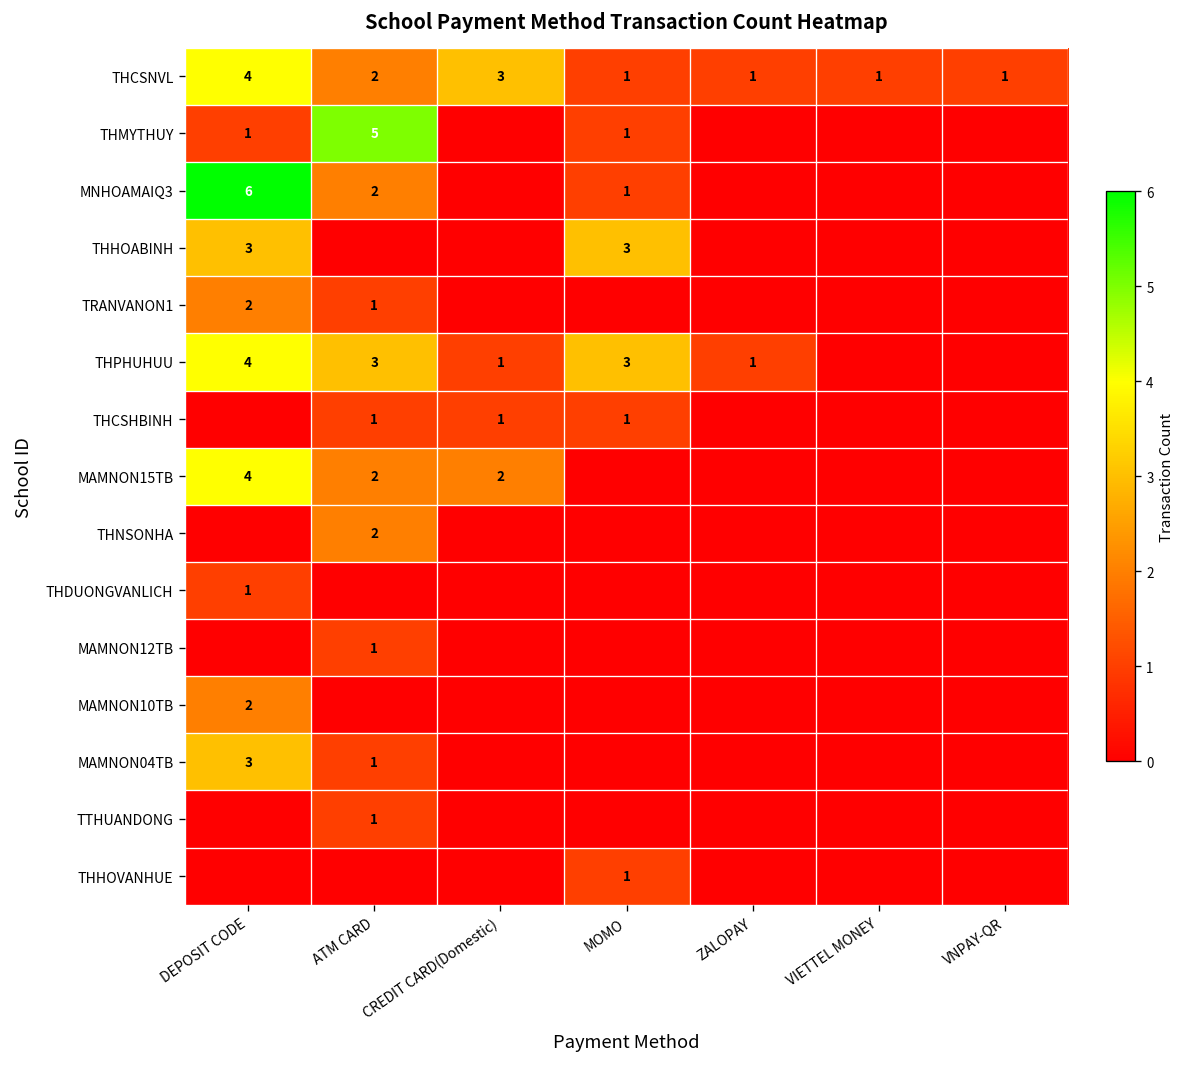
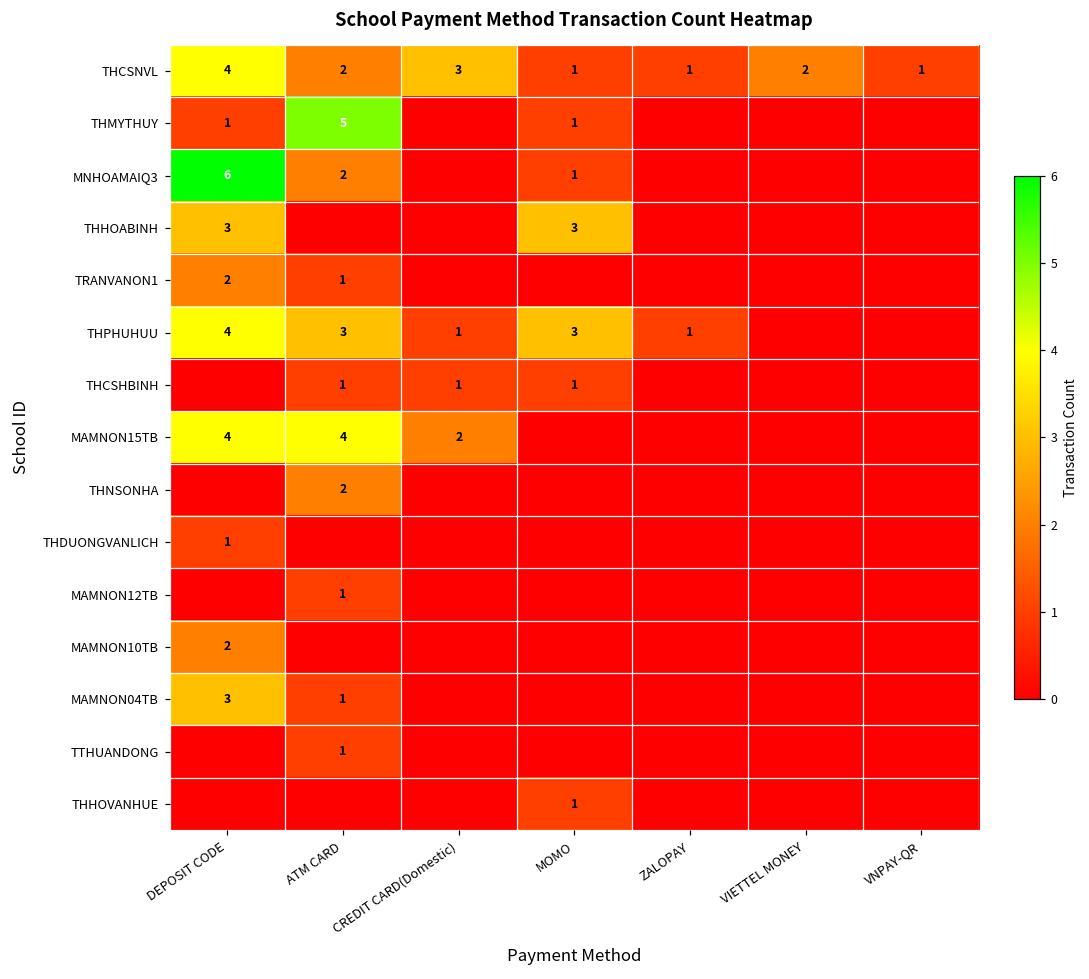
  {
    "THCSNVL": {
      "DEPOSIT CODE": 4,
      "ATM CARD": 2,
      "CREDIT CARD(Domestic)": 3,
      "MOMO": 1,
      "ZALOPAY": 1,
-     "VIETTEL MONEY": 1,
+     "VIETTEL MONEY": 2,
      "VNPAY-QR": 1
    },
    "THMYTHUY": {
      "DEPOSIT CODE": 1,
      "ATM CARD": 5,
      "MOMO": 1
    },
    "MNHOAMAIQ3": {
      "DEPOSIT CODE": 6,
      "ATM CARD": 2,
      "MOMO": 1
    },
    "THHOABINH": {
      "DEPOSIT CODE": 3,
      "MOMO": 3
    },
    "TRANVANON1": {
      "DEPOSIT CODE": 2,
      "ATM CARD": 1
    },
    "THPHUHUU": {
      "DEPOSIT CODE": 4,
      "ATM CARD": 3,
      "CREDIT CARD(Domestic)": 1,
      "MOMO": 3,
      "ZALOPAY": 1
    },
    "THCSHBINH": {
      "ATM CARD": 1,
      "CREDIT CARD(Domestic)": 1,
      "MOMO": 1
    },
    "MAMNON15TB": {
      "DEPOSIT CODE": 4,
-     "ATM CARD": 2,
+     "ATM CARD": 4,
      "CREDIT CARD(Domestic)": 2
    },
    "THNSONHA": {
      "ATM CARD": 2
    },
    "THDUONGVANLICH": {
      "DEPOSIT CODE": 1
    },
    "MAMNON12TB": {
      "ATM CARD": 1
    },
    "MAMNON10TB": {
      "DEPOSIT CODE": 2
    },
    "MAMNON04TB": {
      "DEPOSIT CODE": 3,
      "ATM CARD": 1
    },
    "TTHUANDONG": {
      "ATM CARD": 1
    },
    "THHOVANHUE": {
      "MOMO": 1
    }
  }
